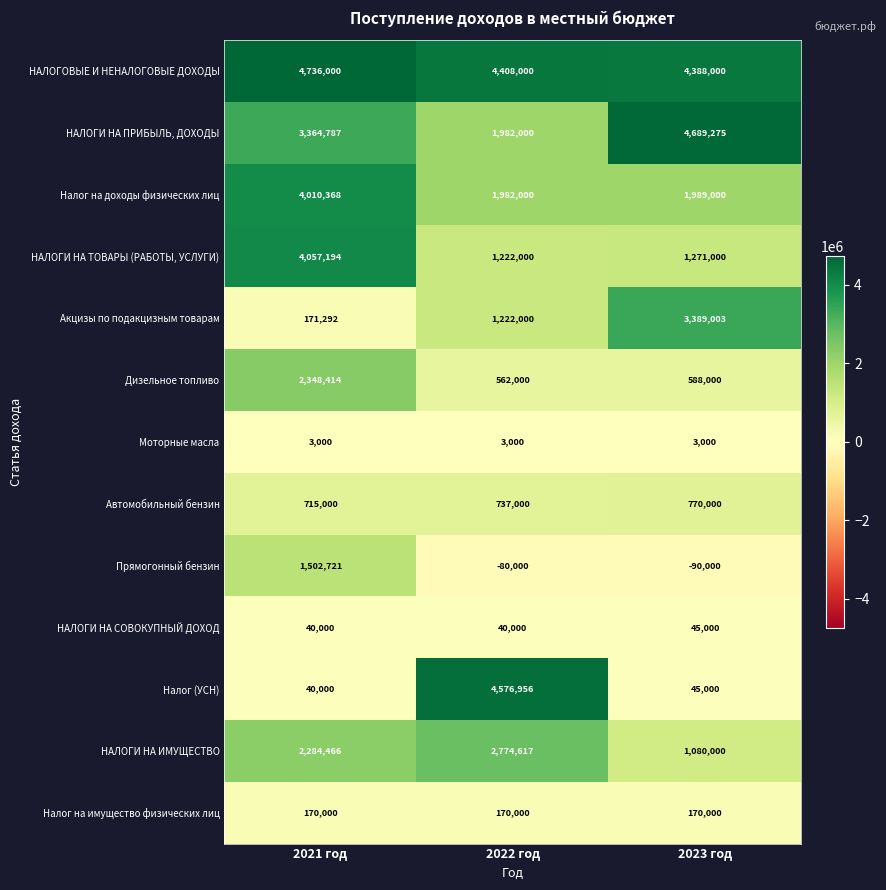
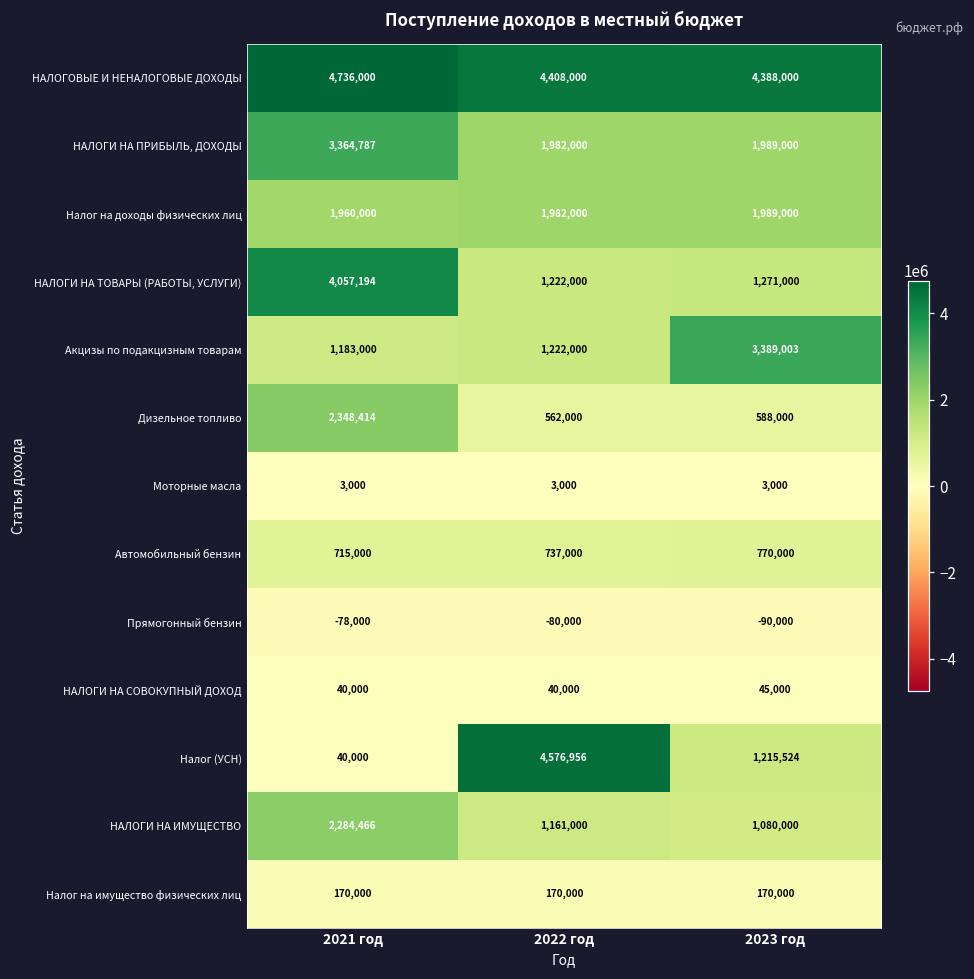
  {
    "НАЛОГОВЫЕ И НЕНАЛОГОВЫЕ ДОХОДЫ": {
      "2021 год": "4,736,000",
      "2022 год": "4,408,000",
      "2023 год": "4,388,000"
    },
    "НАЛОГИ НА ПРИБЫЛЬ, ДОХОДЫ": {
      "2021 год": "3,364,787",
      "2022 год": "1,982,000",
-     "2023 год": "4,689,275"
+     "2023 год": "1,989,000"
    },
    "Налог на доходы физических лиц": {
-     "2021 год": "4,010,368",
+     "2021 год": "1,960,000",
      "2022 год": "1,982,000",
      "2023 год": "1,989,000"
    },
    "НАЛОГИ НА ТОВАРЫ (РАБОТЫ, УСЛУГИ)": {
      "2021 год": "4,057,194",
      "2022 год": "1,222,000",
      "2023 год": "1,271,000"
    },
    "Акцизы по подакцизным товарам": {
-     "2021 год": "171,292",
+     "2021 год": "1,183,000",
      "2022 год": "1,222,000",
      "2023 год": "3,389,003"
    },
    "Дизельное топливо": {
      "2021 год": "2,348,414",
      "2022 год": "562,000",
      "2023 год": "588,000"
    },
    "Моторные масла": {
      "2021 год": "3,000",
      "2022 год": "3,000",
      "2023 год": "3,000"
    },
    "Автомобильный бензин": {
      "2021 год": "715,000",
      "2022 год": "737,000",
      "2023 год": "770,000"
    },
    "Прямогонный бензин": {
-     "2021 год": "1,502,721",
+     "2021 год": "-78,000",
      "2022 год": "-80,000",
      "2023 год": "-90,000"
    },
    "НАЛОГИ НА СОВОКУПНЫЙ ДОХОД": {
      "2021 год": "40,000",
      "2022 год": "40,000",
      "2023 год": "45,000"
    },
    "Налог (УСН)": {
      "2021 год": "40,000",
      "2022 год": "4,576,956",
-     "2023 год": "45,000"
+     "2023 год": "1,215,524"
    },
    "НАЛОГИ НА ИМУЩЕСТВО": {
      "2021 год": "2,284,466",
-     "2022 год": "2,774,617",
+     "2022 год": "1,161,000",
      "2023 год": "1,080,000"
    },
    "Налог на имущество физических лиц": {
      "2021 год": "170,000",
      "2022 год": "170,000",
      "2023 год": "170,000"
    }
  }
